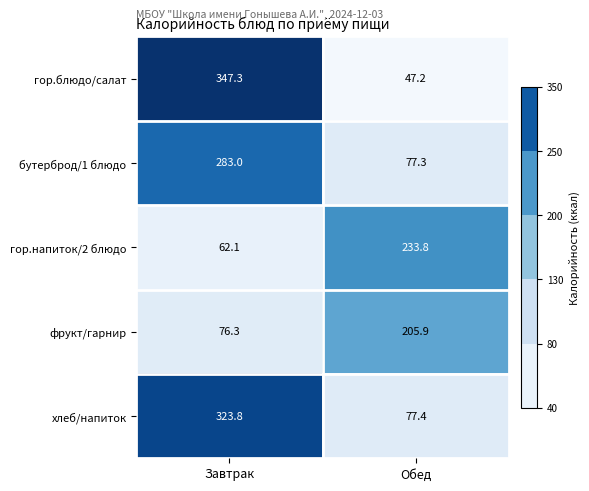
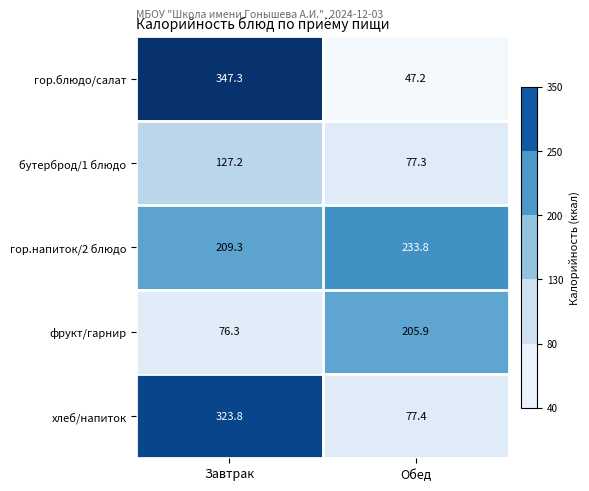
  {
    "гор.блюдо/салат": {
      "Завтрак": 347.3,
      "Обед": 47.2
    },
    "бутерброд/1 блюдо": {
-     "Завтрак": 283.0,
+     "Завтрак": 127.2,
      "Обед": 77.3
    },
    "гор.напиток/2 блюдо": {
-     "Завтрак": 62.1,
+     "Завтрак": 209.3,
      "Обед": 233.8
    },
    "фрукт/гарнир": {
      "Завтрак": 76.3,
      "Обед": 205.9
    },
    "хлеб/напиток": {
      "Завтрак": 323.8,
      "Обед": 77.4
    }
  }
